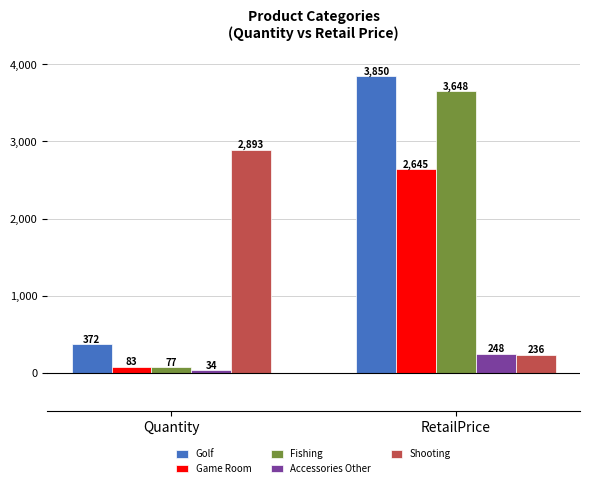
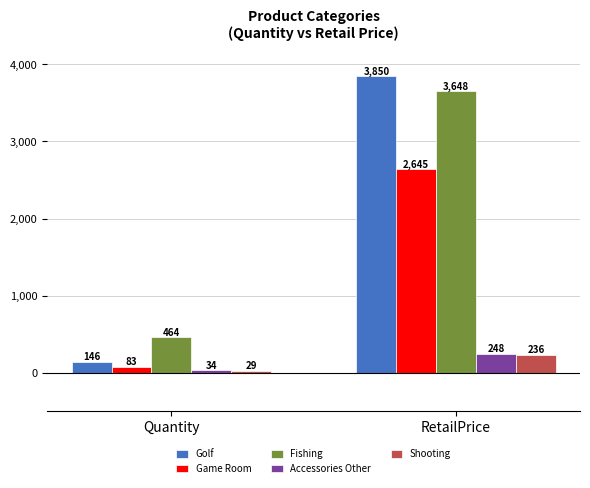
  {
    "Golf": {
-     "Quantity": "372",
+     "Quantity": "146",
      "RetailPrice": "3,850"
    },
    "Game Room": {
      "Quantity": "83",
      "RetailPrice": "2,645"
    },
    "Fishing": {
-     "Quantity": "77",
+     "Quantity": "464",
      "RetailPrice": "3,648"
    },
    "Accessories Other": {
      "Quantity": "34",
      "RetailPrice": "248"
    },
    "Shooting": {
-     "Quantity": "2,893",
+     "Quantity": "29",
      "RetailPrice": "236"
    }
  }
